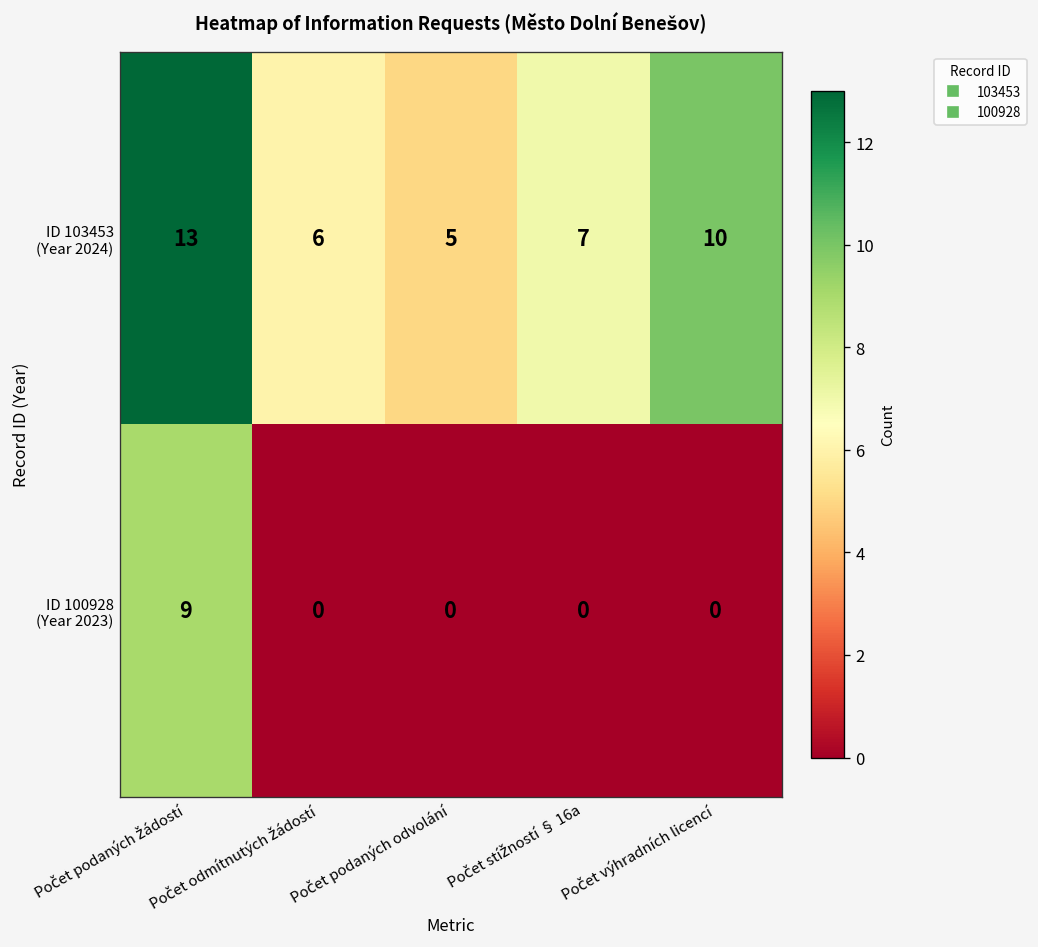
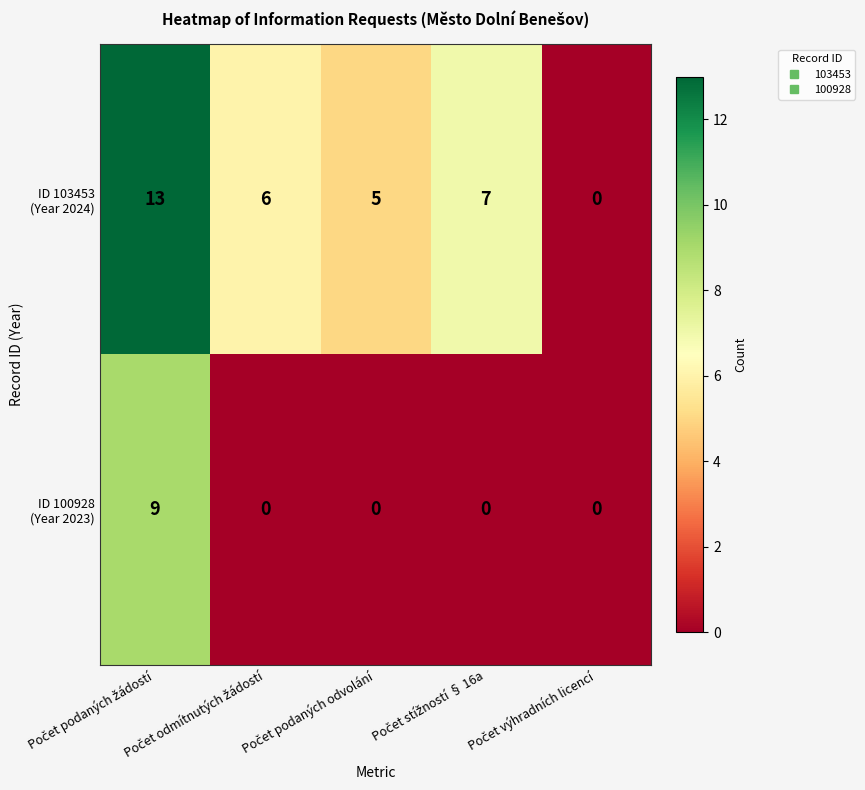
  {
    "ID 103453 (Year 2024)": {
      "Počet podaných žádostí": 13,
      "Počet odmítnutých žádostí": 6,
      "Počet podaných odvolání": 5,
      "Počet stížností § 16a": 7,
-     "Počet výhradních licencí": 10
+     "Počet výhradních licencí": 0
    },
    "ID 100928 (Year 2023)": {
      "Počet podaných žádostí": 9,
      "Počet odmítnutých žádostí": 0,
      "Počet podaných odvolání": 0,
      "Počet stížností § 16a": 0,
      "Počet výhradních licencí": 0
    }
  }
